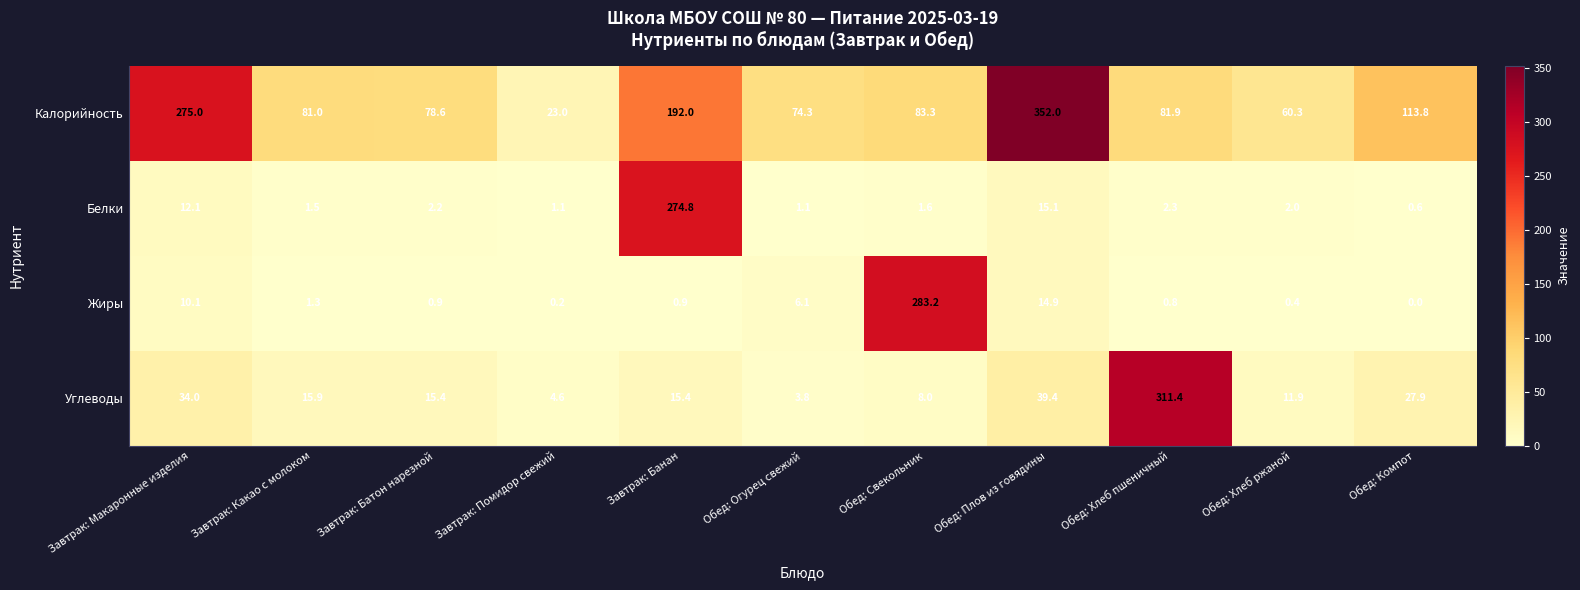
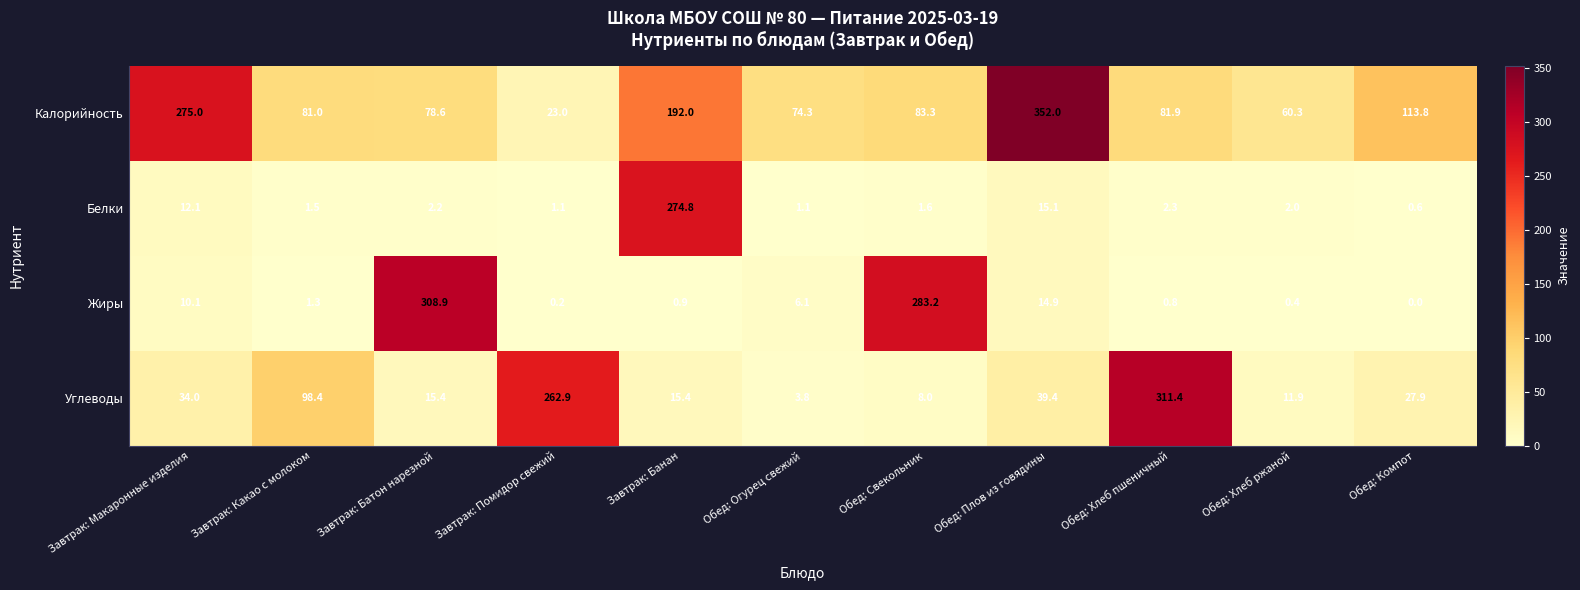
  {
    "Калорийность": {
      "Завтрак: Макаронные изделия": 275.0,
      "Завтрак: Какао с молоком": 81.0,
      "Завтрак: Батон нарезной": 78.6,
      "Завтрак: Помидор свежий": 23.0,
      "Завтрак: Банан": 192.0,
      "Обед: Огурец свежий": 74.3,
      "Обед: Свекольник": 83.3,
      "Обед: Плов из говядины": 352.0,
      "Обед: Хлеб пшеничный": 81.9,
      "Обед: Хлеб ржаной": 60.3,
      "Обед: Компот": 113.8
    },
    "Белки": {
      "Завтрак: Макаронные изделия": 12.1,
      "Завтрак: Какао с молоком": 1.5,
      "Завтрак: Батон нарезной": 2.2,
      "Завтрак: Помидор свежий": 1.1,
      "Завтрак: Банан": 274.8,
      "Обед: Огурец свежий": 1.1,
      "Обед: Свекольник": 1.6,
      "Обед: Плов из говядины": 15.1,
      "Обед: Хлеб пшеничный": 2.3,
      "Обед: Хлеб ржаной": 2.0,
      "Обед: Компот": 0.6
    },
    "Жиры": {
      "Завтрак: Макаронные изделия": 10.1,
      "Завтрак: Какао с молоком": 1.3,
-     "Завтрак: Батон нарезной": 0.9,
+     "Завтрак: Батон нарезной": 308.9,
      "Завтрак: Помидор свежий": 0.2,
      "Завтрак: Банан": 0.9,
      "Обед: Огурец свежий": 6.1,
      "Обед: Свекольник": 283.2,
      "Обед: Плов из говядины": 14.9,
      "Обед: Хлеб пшеничный": 0.8,
      "Обед: Хлеб ржаной": 0.4,
      "Обед: Компот": 0.0
    },
    "Углеводы": {
      "Завтрак: Макаронные изделия": 34.0,
-     "Завтрак: Какао с молоком": 15.9,
+     "Завтрак: Какао с молоком": 98.4,
      "Завтрак: Батон нарезной": 15.4,
-     "Завтрак: Помидор свежий": 4.6,
+     "Завтрак: Помидор свежий": 262.9,
      "Завтрак: Банан": 15.4,
      "Обед: Огурец свежий": 3.8,
      "Обед: Свекольник": 8.0,
      "Обед: Плов из говядины": 39.4,
      "Обед: Хлеб пшеничный": 311.4,
      "Обед: Хлеб ржаной": 11.9,
      "Обед: Компот": 27.9
    }
  }
